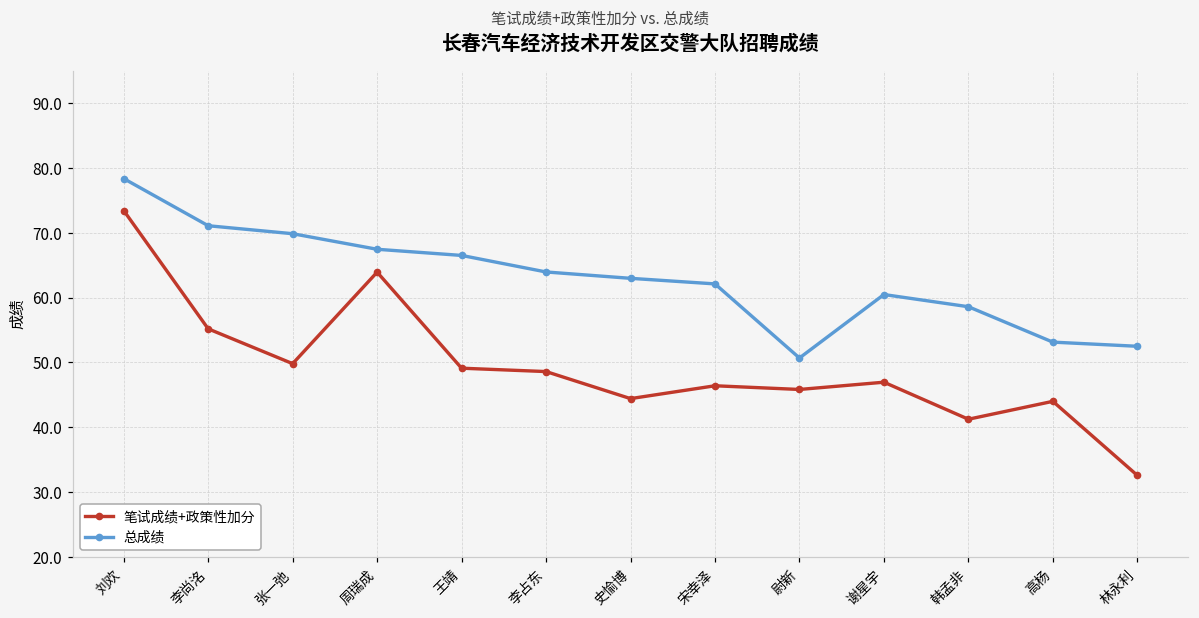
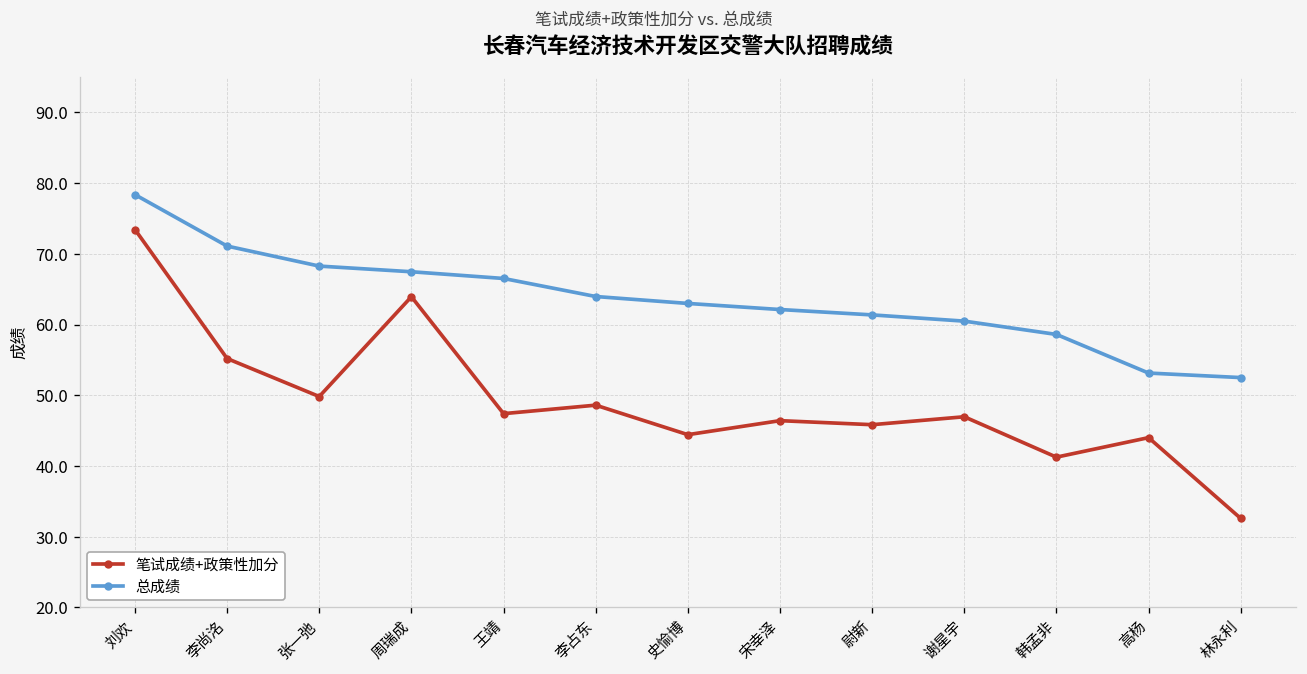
  {
    "笔试成绩+政策性加分": {
      "刘欢": 73,
      "李尚洺": 55,
      "张一弛": 50,
      "周瑞成": 64,
-     "王靖": 49,
+     "王靖": 47,
      "李占东": 49,
      "史愉博": 44,
      "宋幸泽": 46,
      "尉新": 46,
      "谢星宇": 47,
      "韩孟非": 41,
      "高杨": 44,
      "林永利": 33
    },
    "总成绩": {
      "刘欢": 78,
      "李尚洺": 71,
-     "张一弛": 70,
+     "张一弛": 68,
      "周瑞成": 67,
      "王靖": 67,
      "李占东": 64,
      "史愉博": 63,
      "宋幸泽": 62,
-     "尉新": 51,
+     "尉新": 61,
      "谢星宇": 60,
      "韩孟非": 59,
      "高杨": 53,
      "林永利": 53
    }
  }
